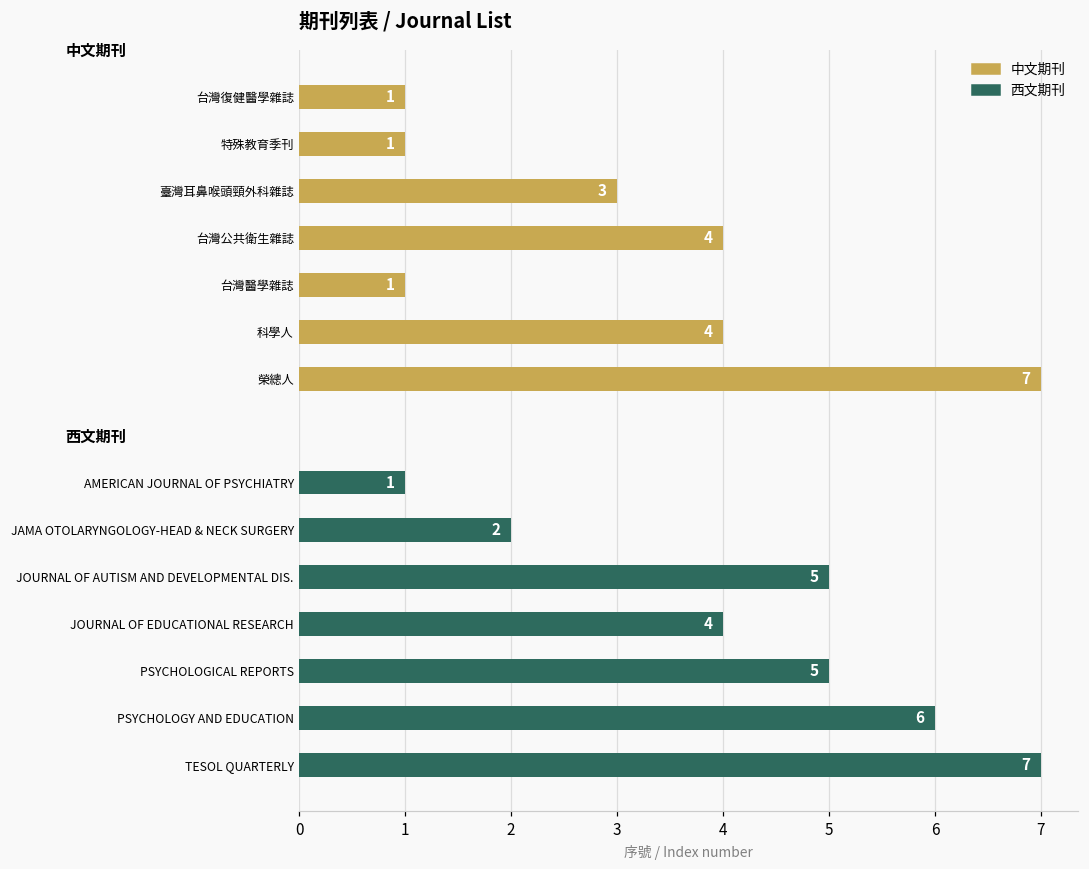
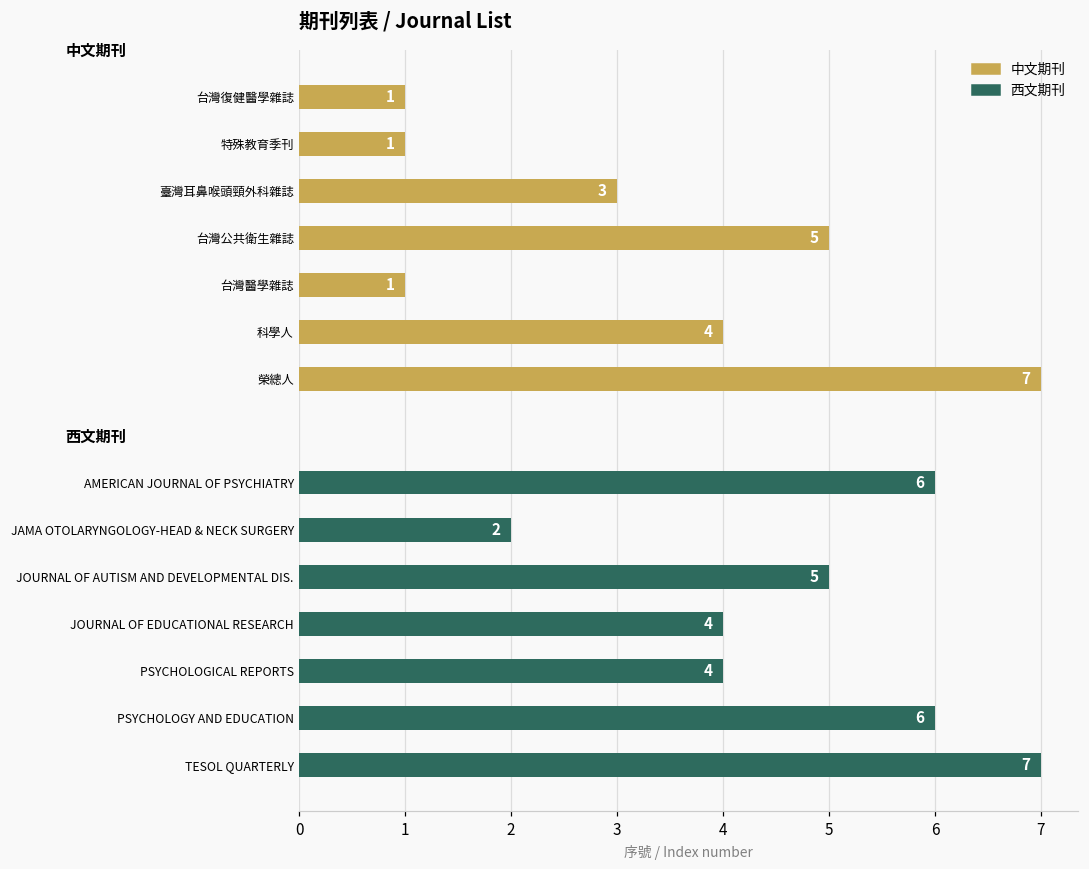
  {
    "中文期刊": {
      "台灣復健醫學雜誌": 1,
      "特殊教育季刊": 1,
      "臺灣耳鼻喉頭頸外科雜誌": 3,
-     "台灣公共衛生雜誌": 4,
+     "台灣公共衛生雜誌": 5,
      "台灣醫學雜誌": 1,
      "科學人": 4,
      "榮總人": 7
    },
    "西文期刊": {
-     "AMERICAN JOURNAL OF PSYCHIATRY": 1,
+     "AMERICAN JOURNAL OF PSYCHIATRY": 6,
      "JAMA OTOLARYNGOLOGY-HEAD & NECK SURGERY": 2,
      "JOURNAL OF AUTISM AND DEVELOPMENTAL DIS.": 5,
      "JOURNAL OF EDUCATIONAL RESEARCH": 4,
-     "PSYCHOLOGICAL REPORTS": 5,
+     "PSYCHOLOGICAL REPORTS": 4,
      "PSYCHOLOGY AND EDUCATION": 6,
      "TESOL QUARTERLY": 7
    }
  }
